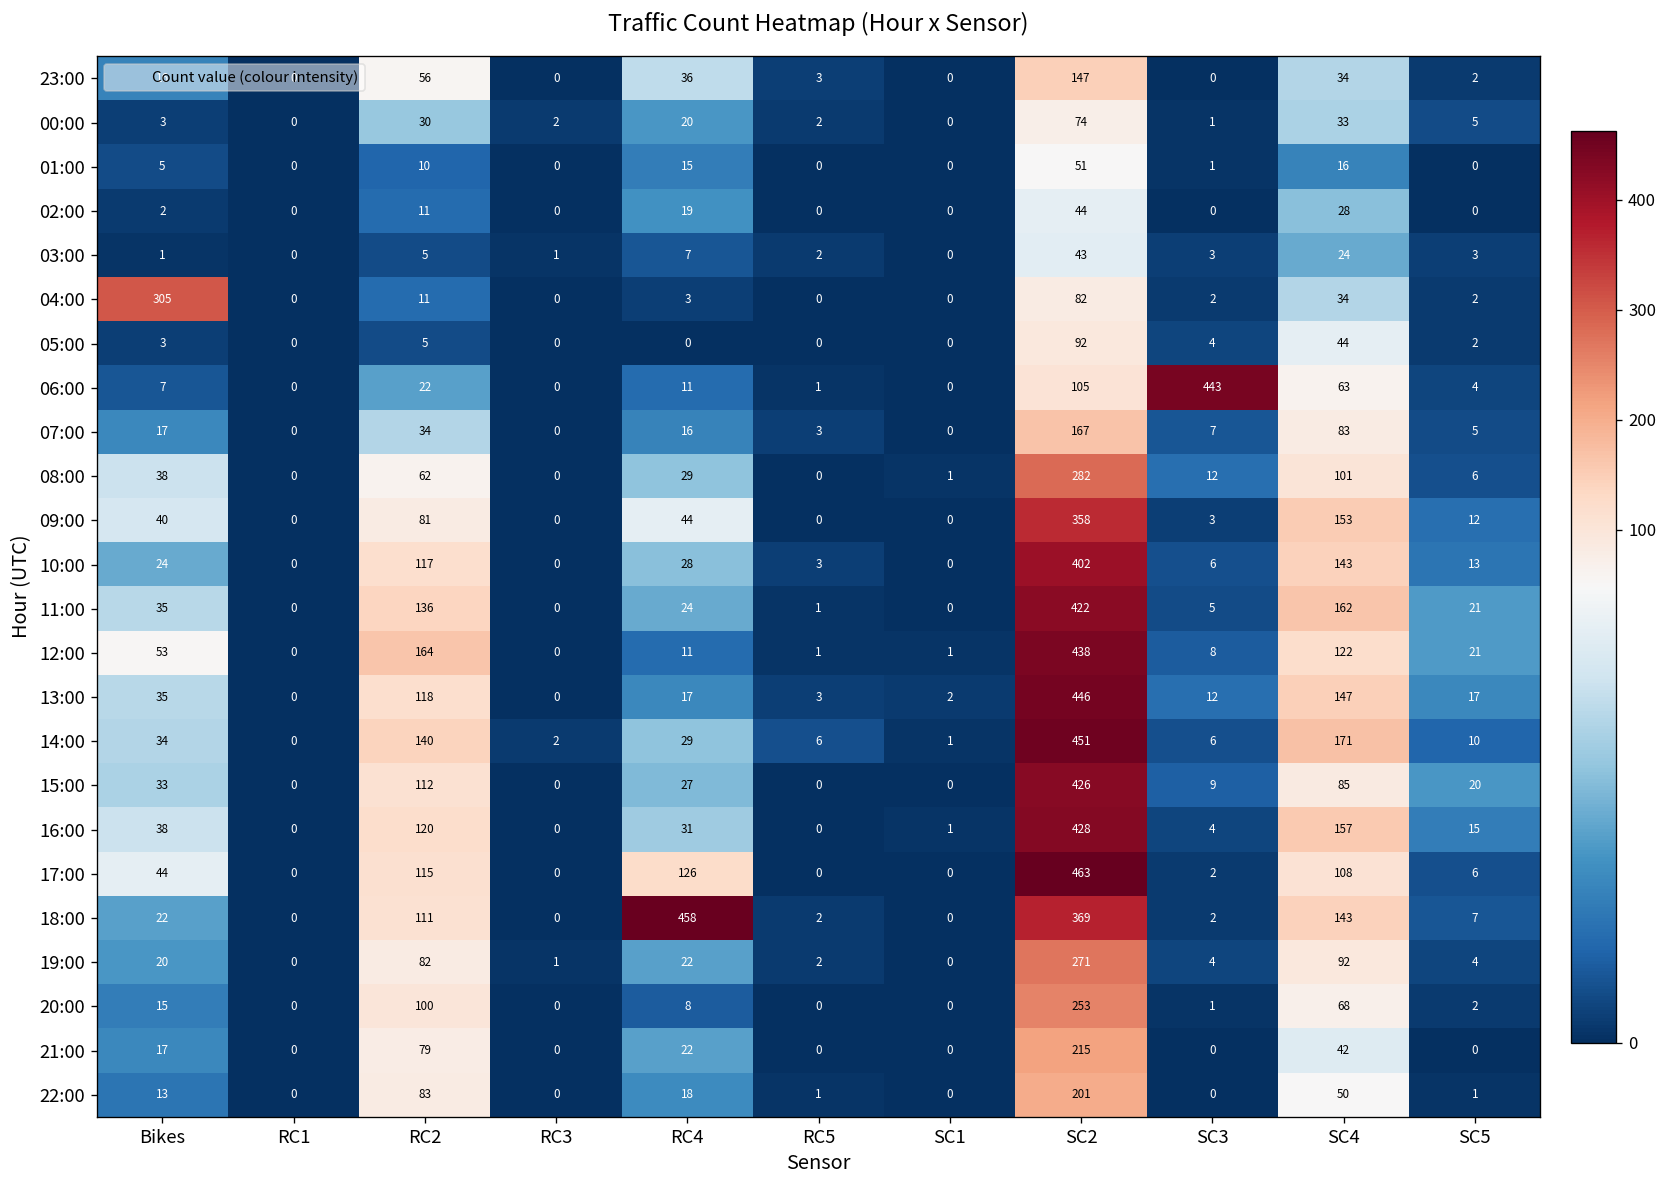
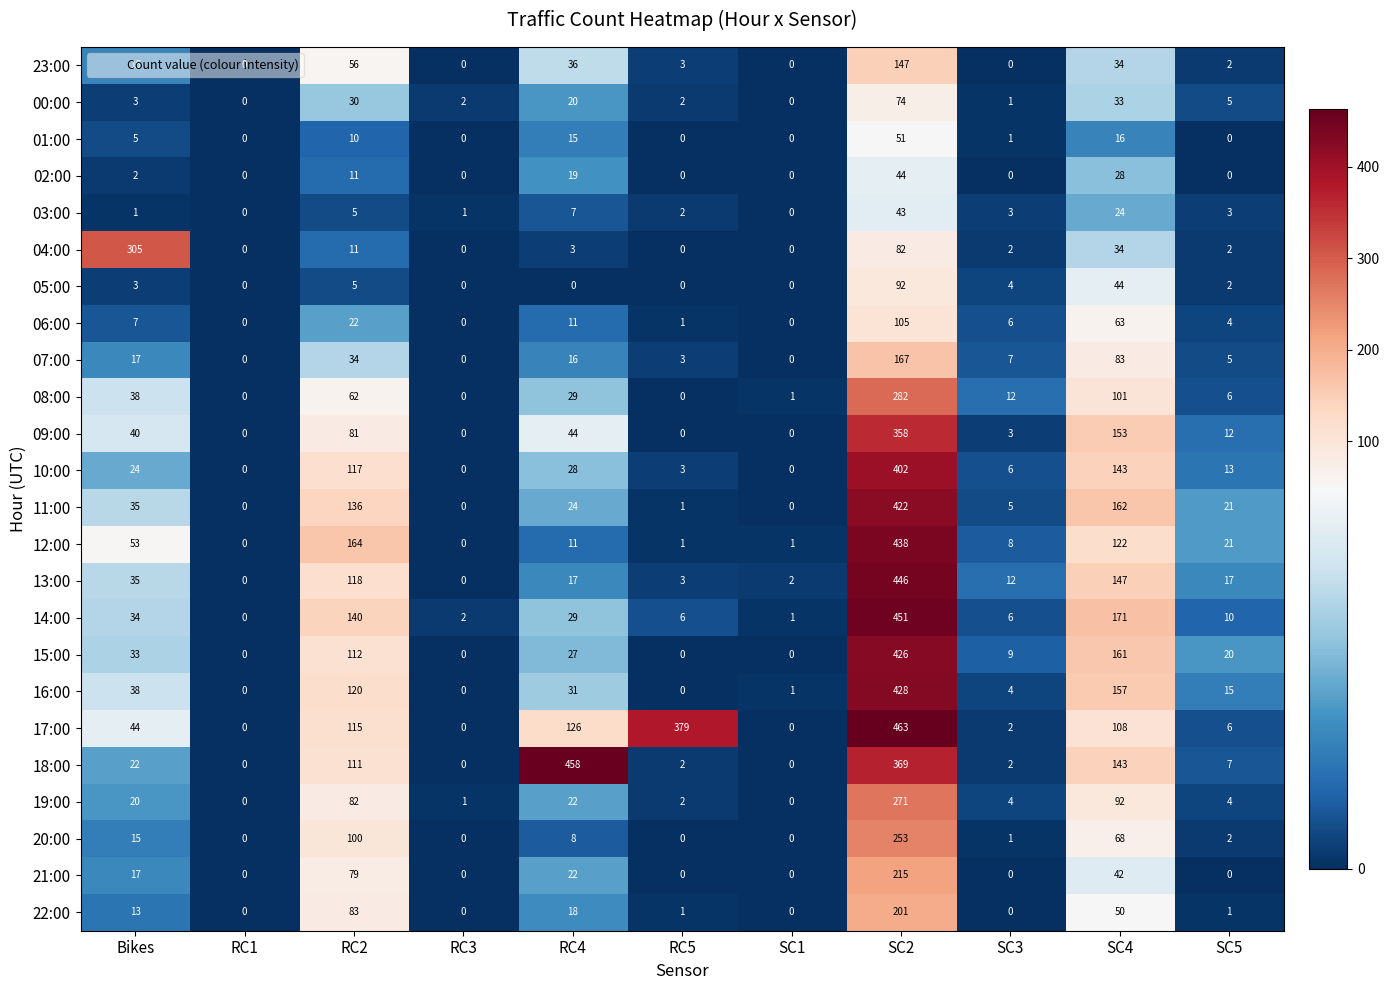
  {
    "06:00": {
      "Bikes": 7,
      "RC1": 0,
      "RC2": 22,
      "RC3": 0,
      "RC4": 11,
      "RC5": 1,
      "SC1": 0,
      "SC2": 105,
-     "SC3": 443,
+     "SC3": 6,
      "SC4": 63,
      "SC5": 4
    },
    "15:00": {
      "Bikes": 33,
      "RC1": 0,
      "RC2": 112,
      "RC3": 0,
      "RC4": 27,
      "RC5": 0,
      "SC1": 0,
      "SC2": 426,
      "SC3": 9,
-     "SC4": 85,
+     "SC4": 161,
      "SC5": 20
    },
    "17:00": {
      "Bikes": 44,
      "RC1": 0,
      "RC2": 115,
      "RC3": 0,
      "RC4": 126,
-     "RC5": 0,
+     "RC5": 379,
      "SC1": 0,
      "SC2": 463,
      "SC3": 2,
      "SC4": 108,
      "SC5": 6
    }
  }
